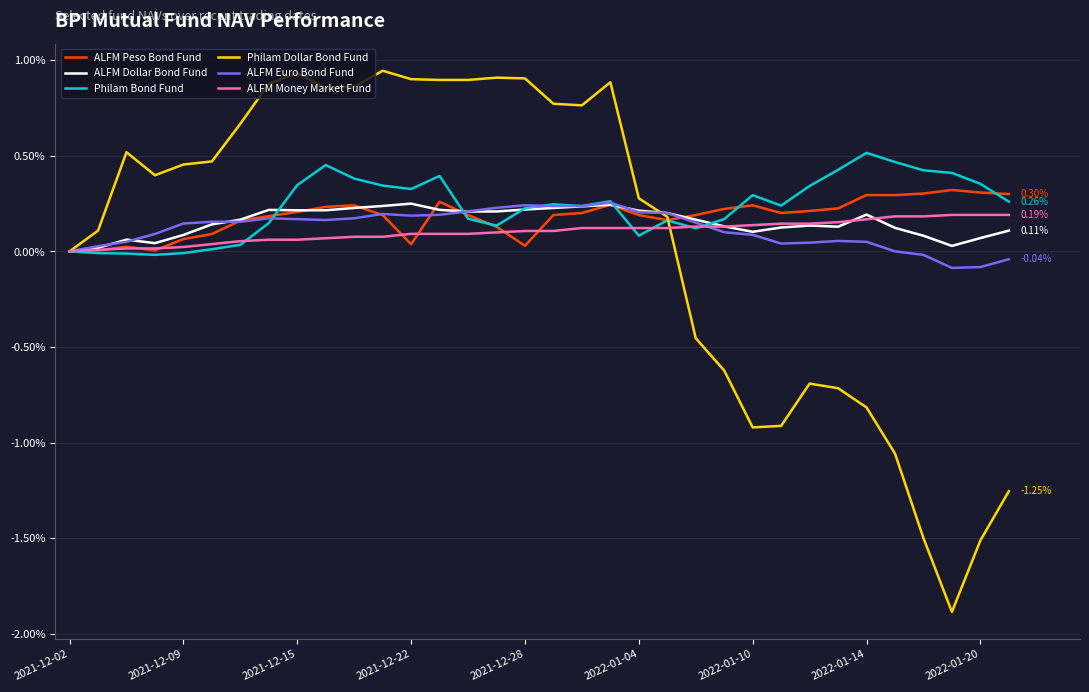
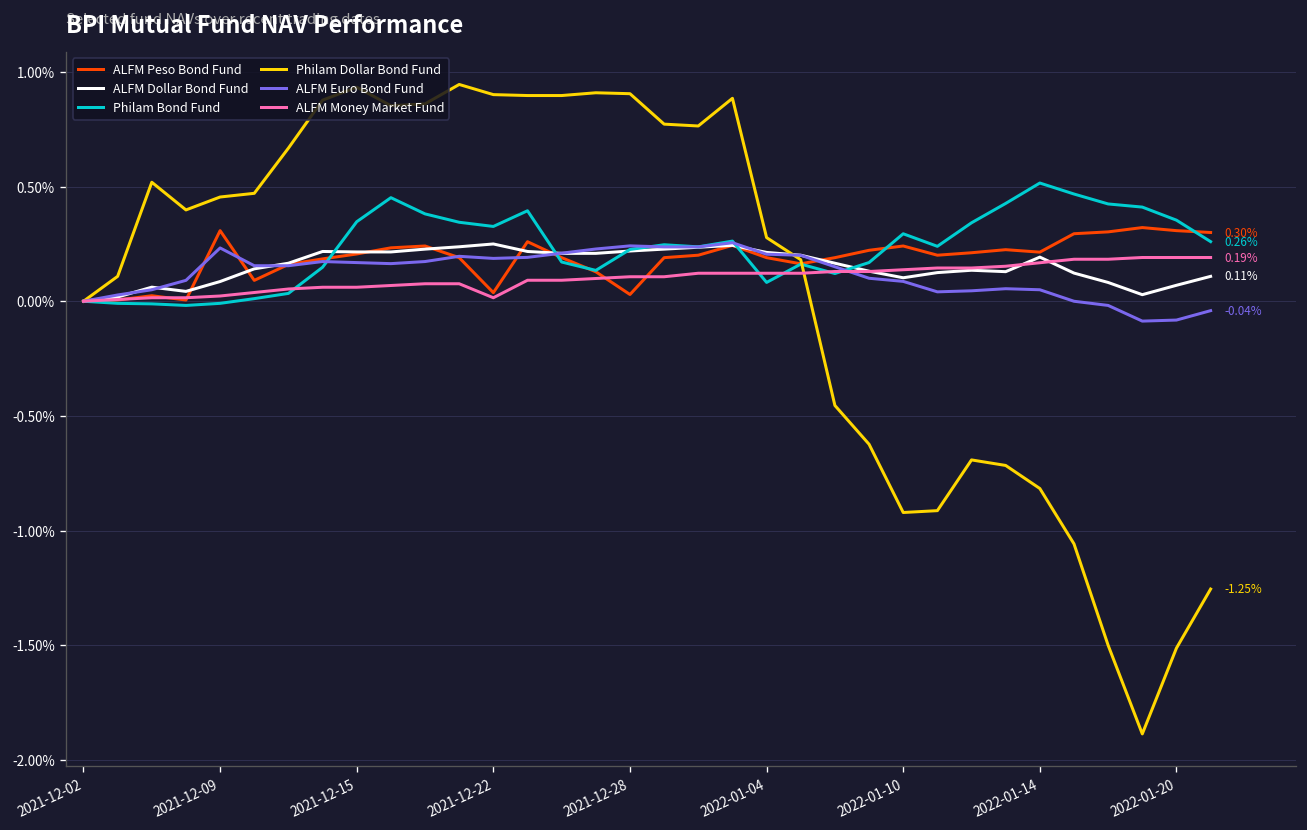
  {
    "ALFM Peso Bond Fund": {
-     "2021-12-09": "0.06%",
+     "2021-12-09": "0.31%",
      "2021-12-22": "0.04%",
      "2021-12-28": "0.03%",
      "2022-01-04": "0.19%",
      "2022-01-10": "0.24%",
-     "2022-01-14": "0.29%",
+     "2022-01-14": "0.21%",
      "2022-01-20": "0.31%"
    },
    "ALFM Dollar Bond Fund": {
      "2021-12-09": "0.09%",
      "2021-12-22": "0.25%",
      "2022-01-10": "0.10%",
      "2022-01-14": "0.19%",
      "2022-01-20": "0.07%"
    },
    "Philam Bond Fund": {
      "2021-12-09": "-0.01%",
      "2021-12-15": "0.35%",
      "2021-12-22": "0.33%",
      "2022-01-04": "0.08%",
      "2022-01-10": "0.29%",
      "2022-01-14": "0.52%",
      "2022-01-20": "0.35%"
    },
    "Philam Dollar Bond Fund": {
      "2021-12-09": "0.45%",
      "2021-12-22": "0.90%",
      "2021-12-28": "0.90%",
      "2022-01-04": "0.28%",
      "2022-01-10": "-0.92%",
      "2022-01-14": "-0.82%",
      "2022-01-20": "-1.51%"
    },
    "ALFM Euro Bond Fund": {
-     "2021-12-09": "0.15%",
+     "2021-12-09": "0.23%",
      "2021-12-15": "0.17%",
      "2021-12-22": "0.19%",
      "2021-12-28": "0.24%",
      "2022-01-10": "0.09%",
      "2022-01-14": "0.05%",
      "2022-01-20": "-0.08%"
    },
    "ALFM Money Market Fund": {
      "2021-12-09": "0.02%",
      "2021-12-15": "0.06%",
-     "2021-12-22": "0.09%",
+     "2021-12-22": "0.02%",
      "2021-12-28": "0.11%",
      "2022-01-04": "0.12%",
      "2022-01-10": "0.14%",
      "2022-01-14": "0.17%",
      "2022-01-20": "0.19%"
    }
  }
